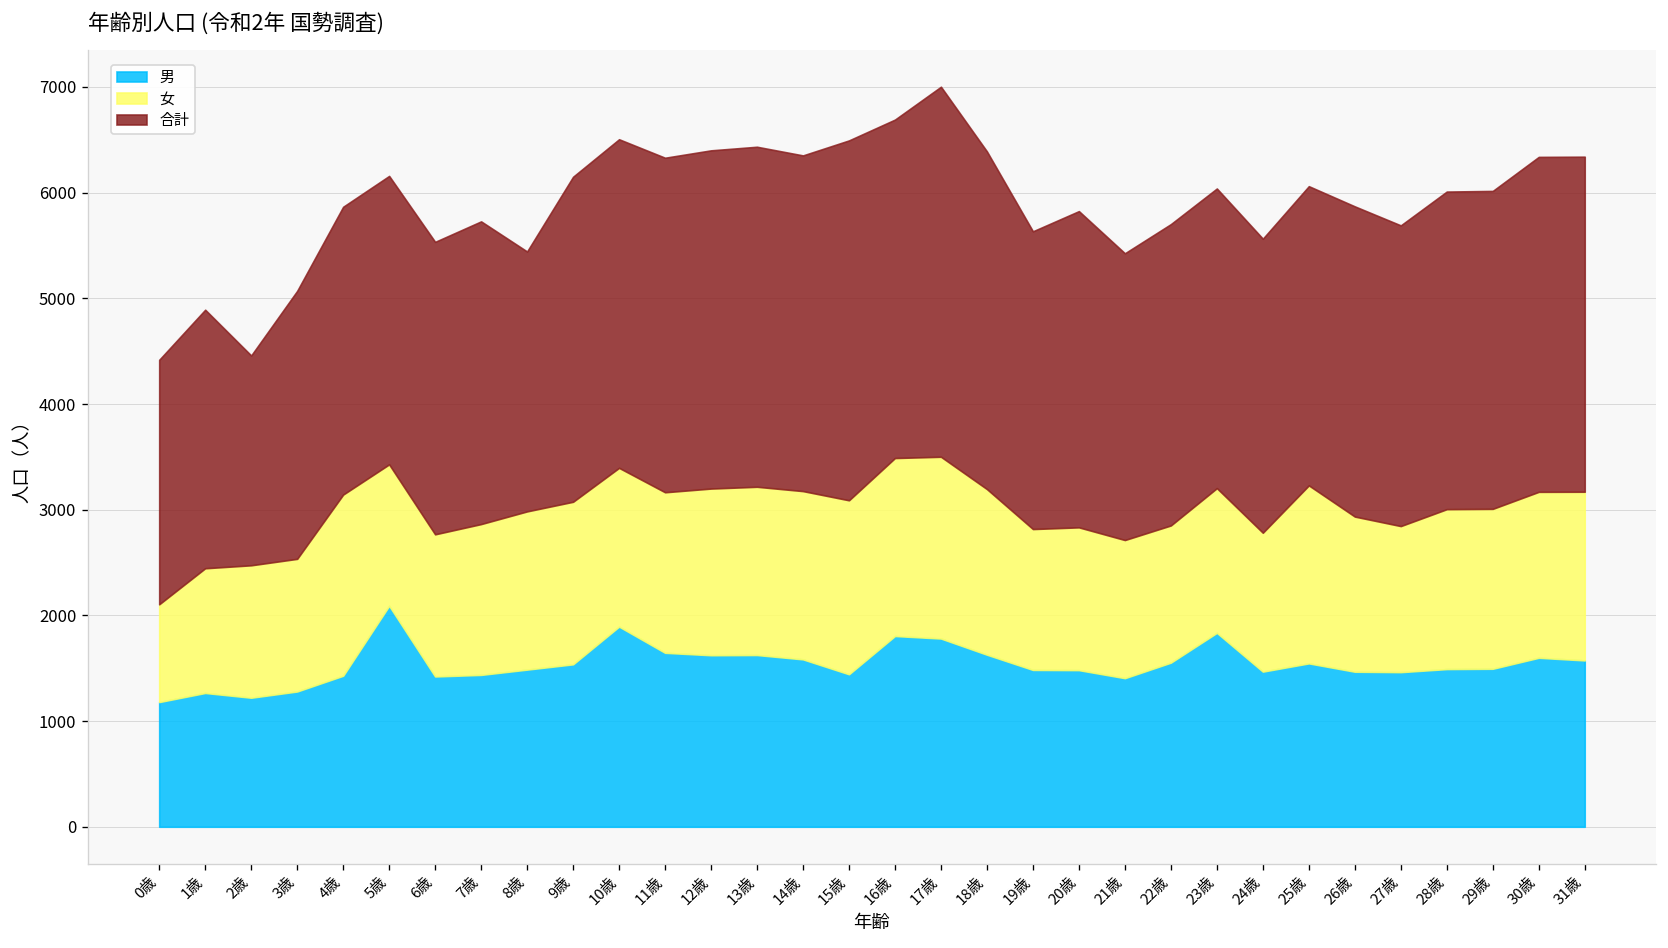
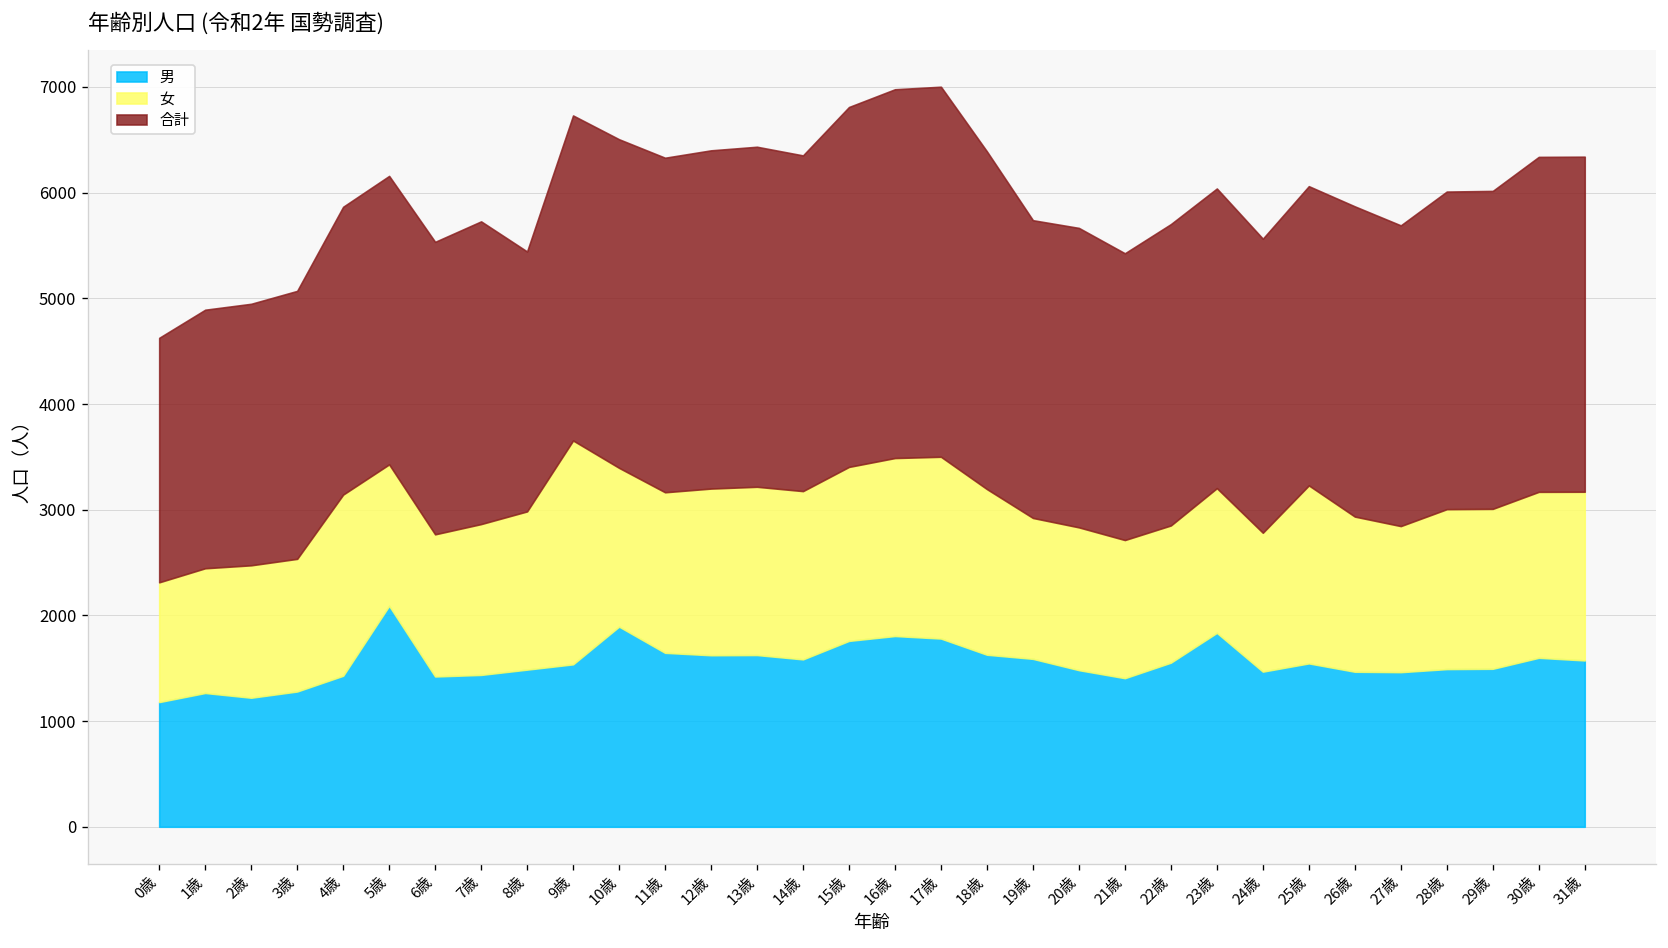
  {
    "男": {
      "0歳": 1200,
      "1歳": 1300,
      "2歳": 1200,
      "3歳": 1300,
      "4歳": 1400,
      "5歳": 2100,
      "6歳": 1400,
      "7歳": 1400,
      "8歳": 1500,
      "9歳": 1500,
      "10歳": 1900,
      "11歳": 1600,
      "12歳": 1600,
      "13歳": 1600,
      "14歳": 1600,
-     "15歳": 1400,
+     "15歳": 1800,
      "16歳": 1800,
      "17歳": 1800,
      "18歳": 1600,
-     "19歳": 1500,
+     "19歳": 1600,
      "20歳": 1500,
      "21歳": 1400,
      "22歳": 1600,
      "23歳": 1800,
      "24歳": 1500,
      "25歳": 1500,
      "26歳": 1500,
      "27歳": 1500,
      "28歳": 1500,
      "29歳": 1500,
      "30歳": 1600,
      "31歳": 1600
    },
    "女": {
-     "0歳": 900,
+     "0歳": 1100,
      "1歳": 1200,
      "2歳": 1300,
      "3歳": 1300,
      "4歳": 1700,
      "5歳": 1300,
      "6歳": 1300,
      "7歳": 1400,
      "8歳": 1500,
-     "9歳": 1500,
+     "9歳": 2100,
      "10歳": 1500,
      "11歳": 1500,
      "12歳": 1600,
      "13歳": 1600,
      "14歳": 1600,
      "15歳": 1600,
      "16歳": 1700,
      "17歳": 1700,
      "18歳": 1600,
      "19歳": 1300,
      "20歳": 1400,
      "21歳": 1300,
      "22歳": 1300,
      "23歳": 1400,
      "24歳": 1300,
      "25歳": 1700,
      "26歳": 1500,
      "27歳": 1400,
      "28歳": 1500,
      "29歳": 1500,
      "30歳": 1600,
      "31歳": 1600
    },
    "合計": {
      "0歳": 2300,
      "1歳": 2400,
-     "2歳": 2000,
+     "2歳": 2500,
      "3歳": 2500,
      "4歳": 2700,
      "5歳": 2700,
      "6歳": 2800,
      "7歳": 2900,
      "8歳": 2500,
      "9歳": 3100,
      "10歳": 3100,
      "11歳": 3200,
      "12歳": 3200,
      "13歳": 3200,
      "14歳": 3200,
      "15歳": 3400,
-     "16歳": 3200,
+     "16歳": 3500,
      "17歳": 3500,
      "18歳": 3200,
      "19歳": 2800,
-     "20歳": 3000,
+     "20歳": 2800,
      "21歳": 2700,
      "22歳": 2900,
      "23歳": 2800,
      "24歳": 2800,
      "25歳": 2800,
      "26歳": 2900,
      "27歳": 2800,
      "28歳": 3000,
      "29歳": 3000,
      "30歳": 3200,
      "31歳": 3200
    }
  }
